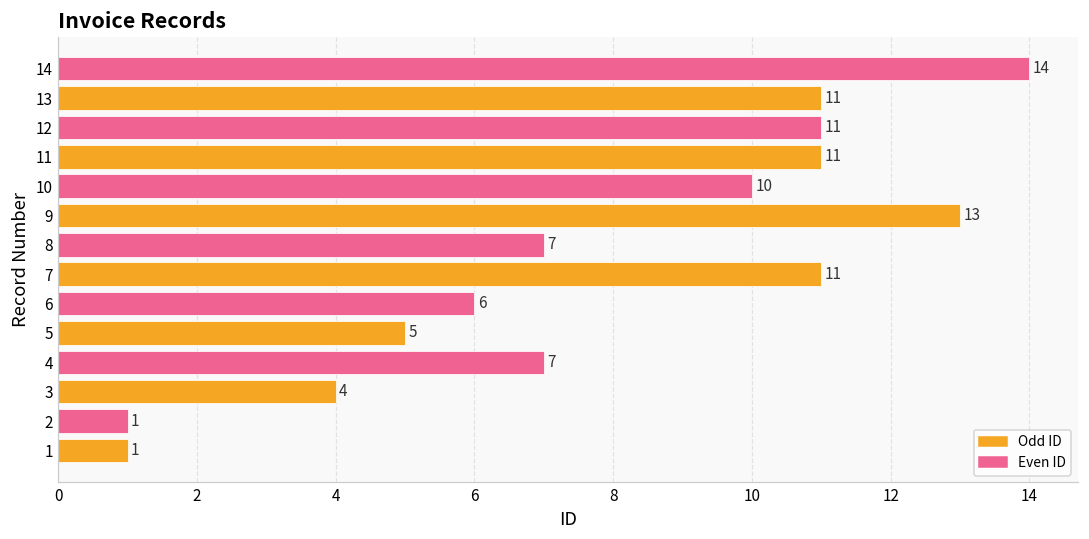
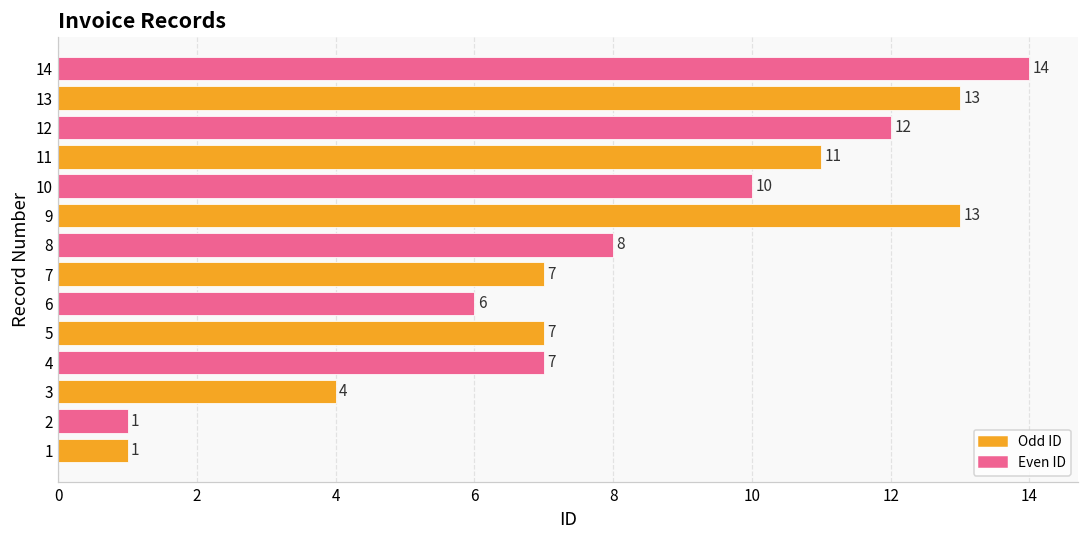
  {
    "14": 14,
-   "13": 11,
-   "12": 11,
+   "13": 13,
+   "12": 12,
    "11": 11,
    "10": 10,
    "9": 13,
-   "8": 7,
-   "7": 11,
+   "8": 8,
+   "7": 7,
    "6": 6,
-   "5": 5,
+   "5": 7,
    "4": 7,
    "3": 4,
    "2": 1,
    "1": 1
  }
